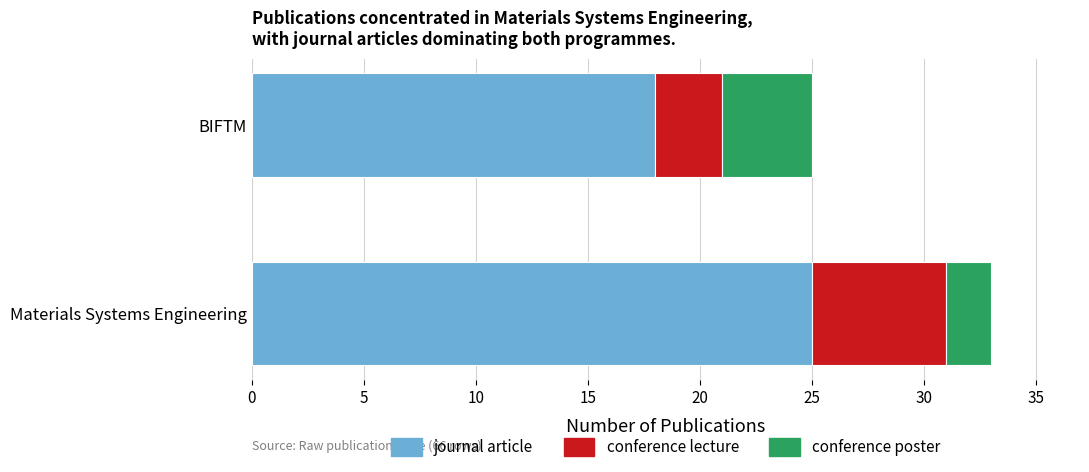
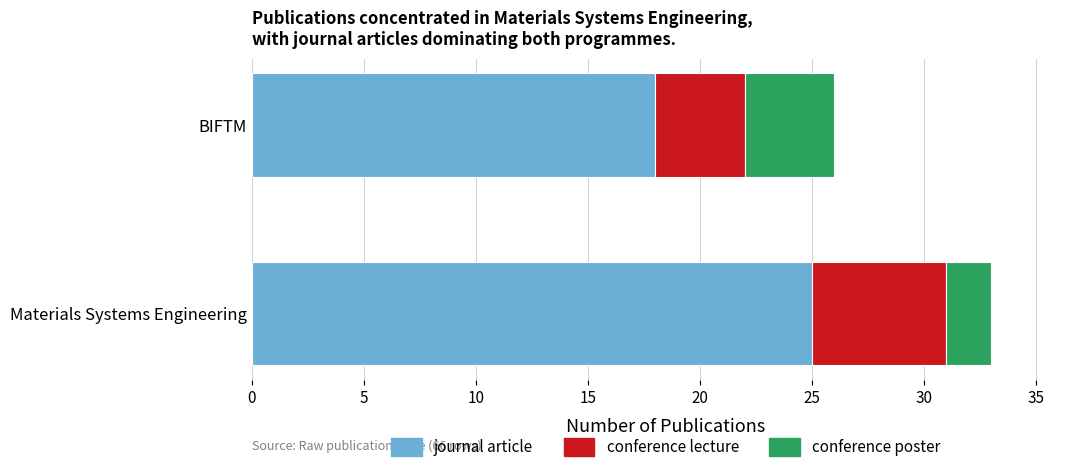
  {
    "journal article": {
      "BIFTM": 18,
      "Materials Systems Engineering": 25
    },
    "conference lecture": {
-     "BIFTM": 3,
+     "BIFTM": 4,
      "Materials Systems Engineering": 6
    },
    "conference poster": {
      "BIFTM": 4,
      "Materials Systems Engineering": 2
    }
  }
